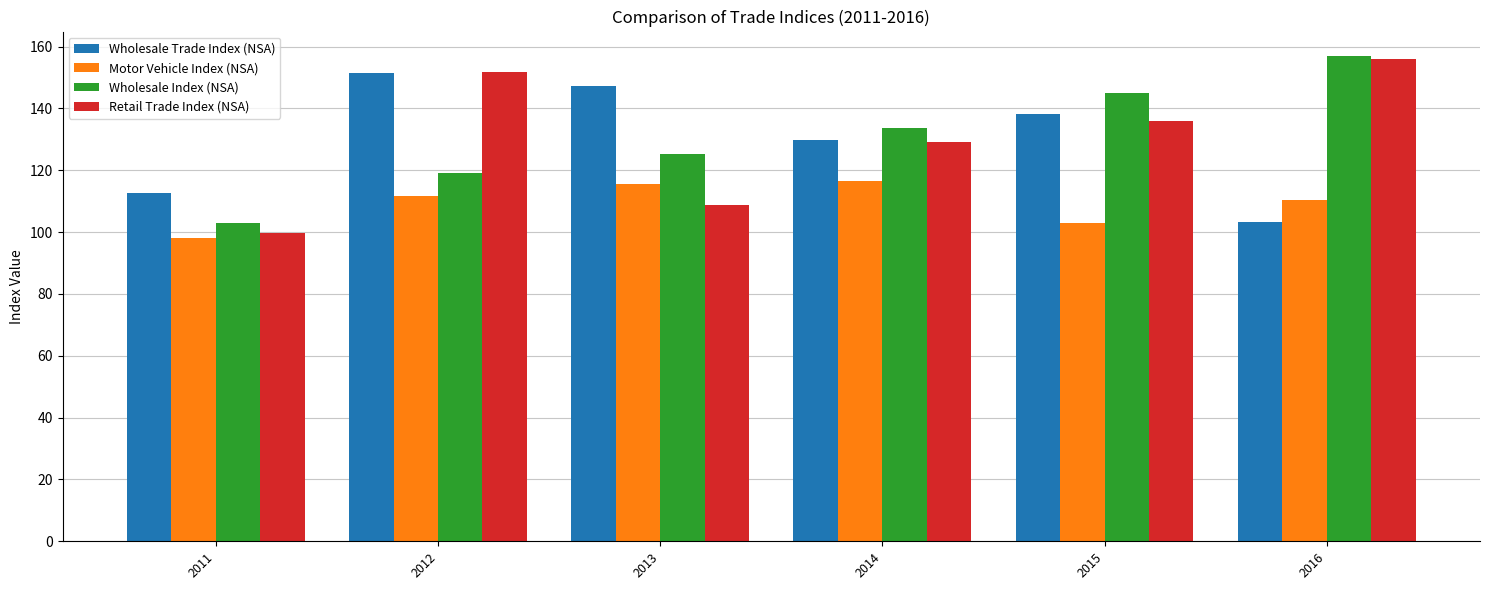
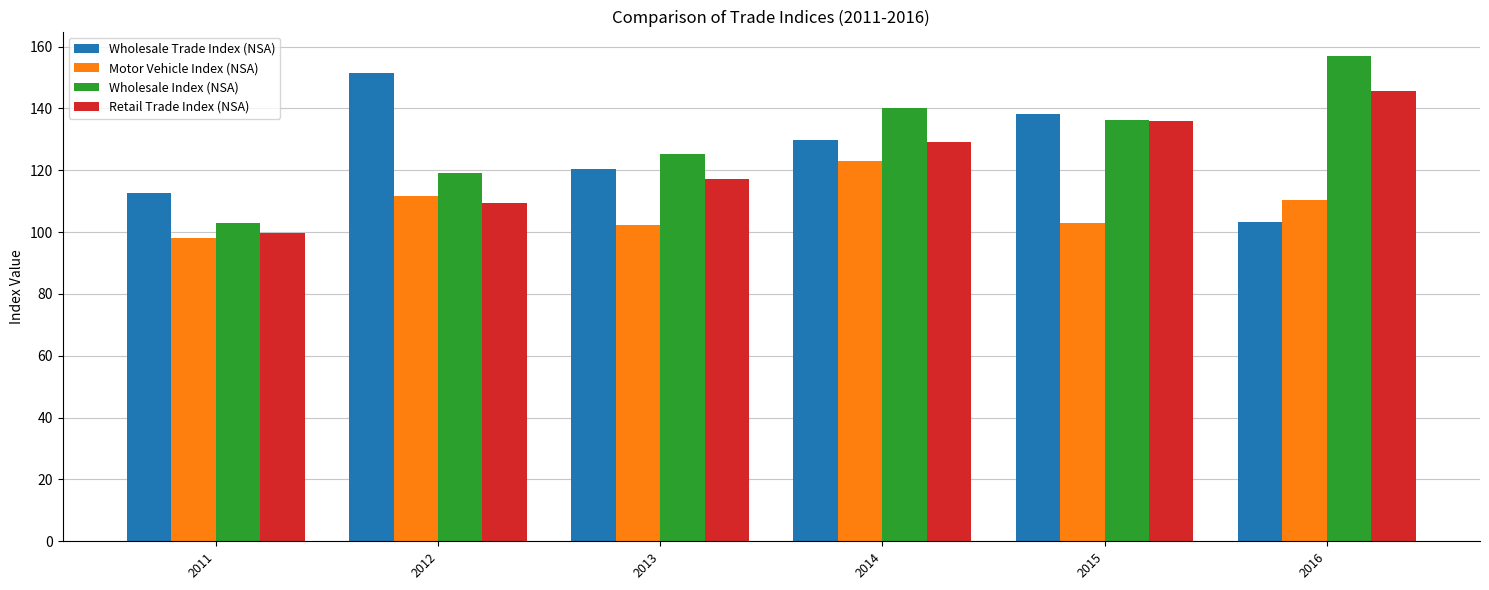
  {
    "Wholesale Trade Index (NSA)": {
      "2011": 113,
      "2012": 152,
-     "2013": 147,
+     "2013": 120,
      "2014": 130,
      "2015": 138,
      "2016": 103
    },
    "Motor Vehicle Index (NSA)": {
      "2011": 98,
      "2012": 112,
-     "2013": 115,
-     "2014": 117,
+     "2013": 102,
+     "2014": 123,
      "2015": 103,
      "2016": 110
    },
    "Wholesale Index (NSA)": {
      "2011": 103,
      "2012": 119,
      "2013": 125,
-     "2014": 134,
-     "2015": 145,
+     "2014": 140,
+     "2015": 136,
      "2016": 157
    },
    "Retail Trade Index (NSA)": {
      "2011": 100,
-     "2012": 152,
-     "2013": 109,
+     "2012": 110,
+     "2013": 117,
      "2014": 129,
      "2015": 136,
-     "2016": 156
+     "2016": 146
    }
  }
